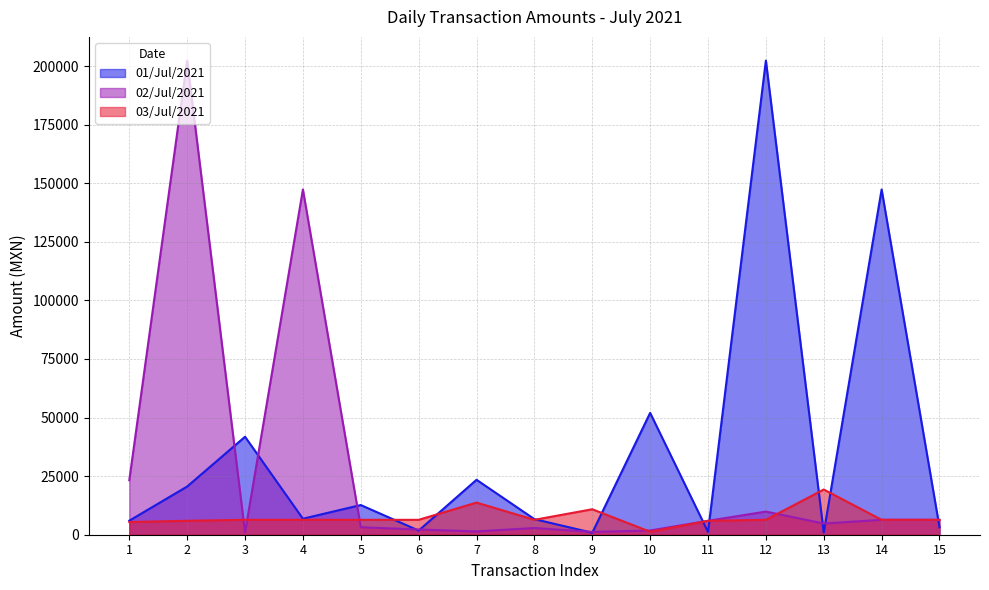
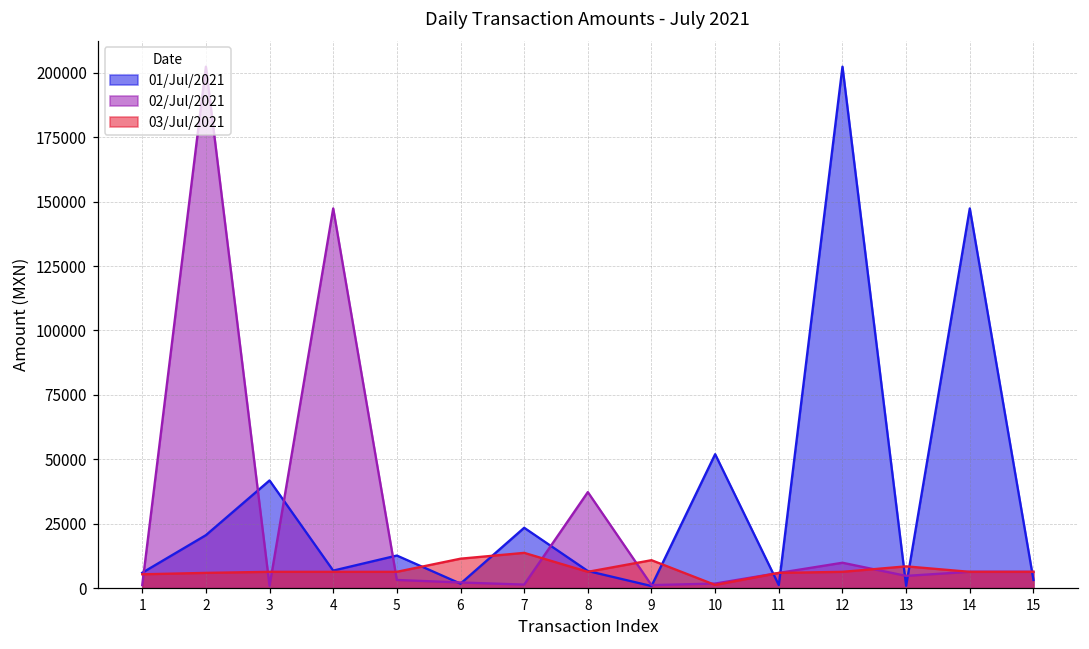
  {
    "01/Jul/2021": {
      "2": 21000,
      "3": 42000,
      "5": 13000,
      "7": 23000,
      "10": 52000,
      "11": 1000,
      "12": 202000,
      "13": 1000,
      "14": 147000,
      "15": 3000
    },
    "02/Jul/2021": {
-     "1": 23000,
+     "1": 1000,
      "3": 1000,
      "4": 147000,
      "5": 3000,
      "7": 1000,
-     "8": 3000,
+     "8": 37000,
      "12": 10000,
      "13": 5000
    },
    "03/Jul/2021": {
      "2": 6000,
      "3": 6000,
      "5": 6000,
-     "6": 6000,
+     "6": 11000,
      "7": 14000,
      "9": 11000,
      "12": 6000,
-     "13": 19000
+     "13": 8000
    }
  }
